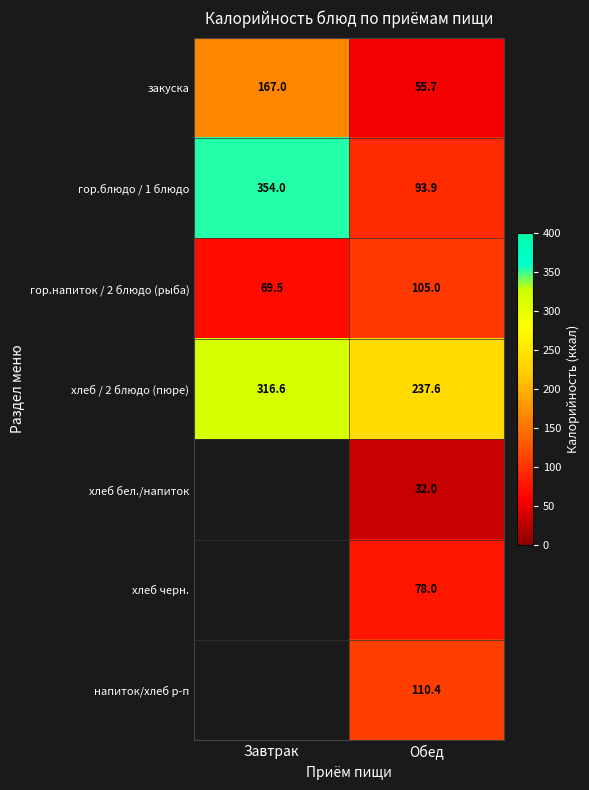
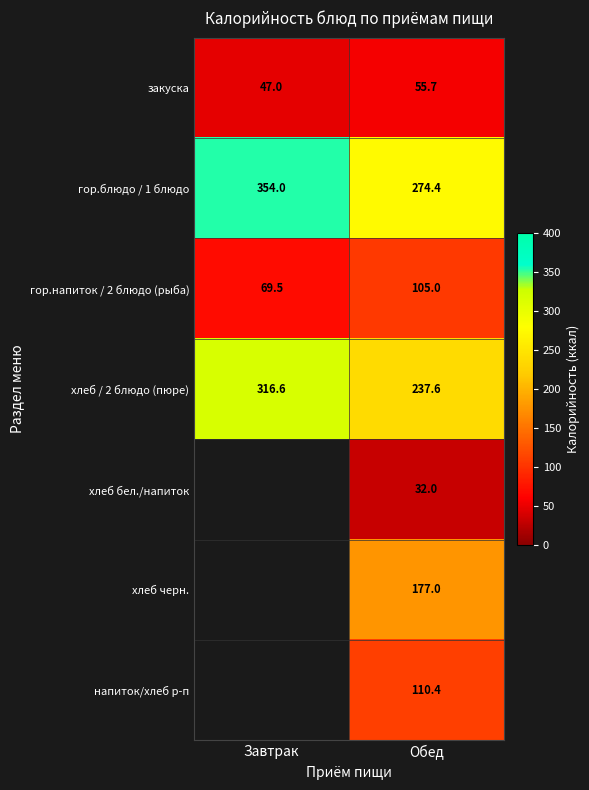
  {
    "закуска": {
-     "Завтрак": 167.0,
+     "Завтрак": 47.0,
      "Обед": 55.7
    },
    "гор.блюдо / 1 блюдо": {
      "Завтрак": 354.0,
-     "Обед": 93.9
+     "Обед": 274.4
    },
    "гор.напиток / 2 блюдо (рыба)": {
      "Завтрак": 69.5,
      "Обед": 105.0
    },
    "хлеб / 2 блюдо (пюре)": {
      "Завтрак": 316.6,
      "Обед": 237.6
    },
    "хлеб бел./напиток": {
      "Обед": 32.0
    },
    "хлеб черн.": {
-     "Обед": 78.0
+     "Обед": 177.0
    },
    "напиток/хлеб р-п": {
      "Обед": 110.4
    }
  }
